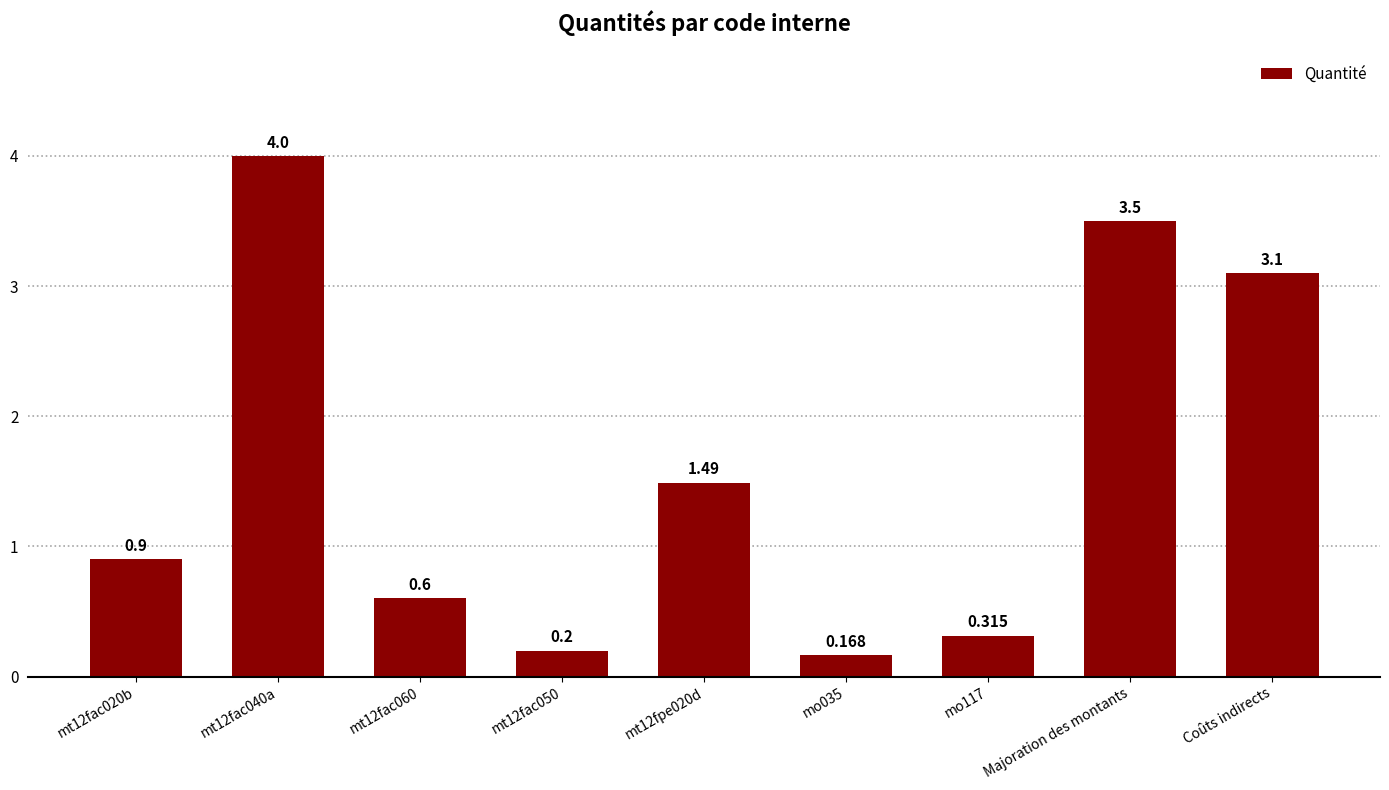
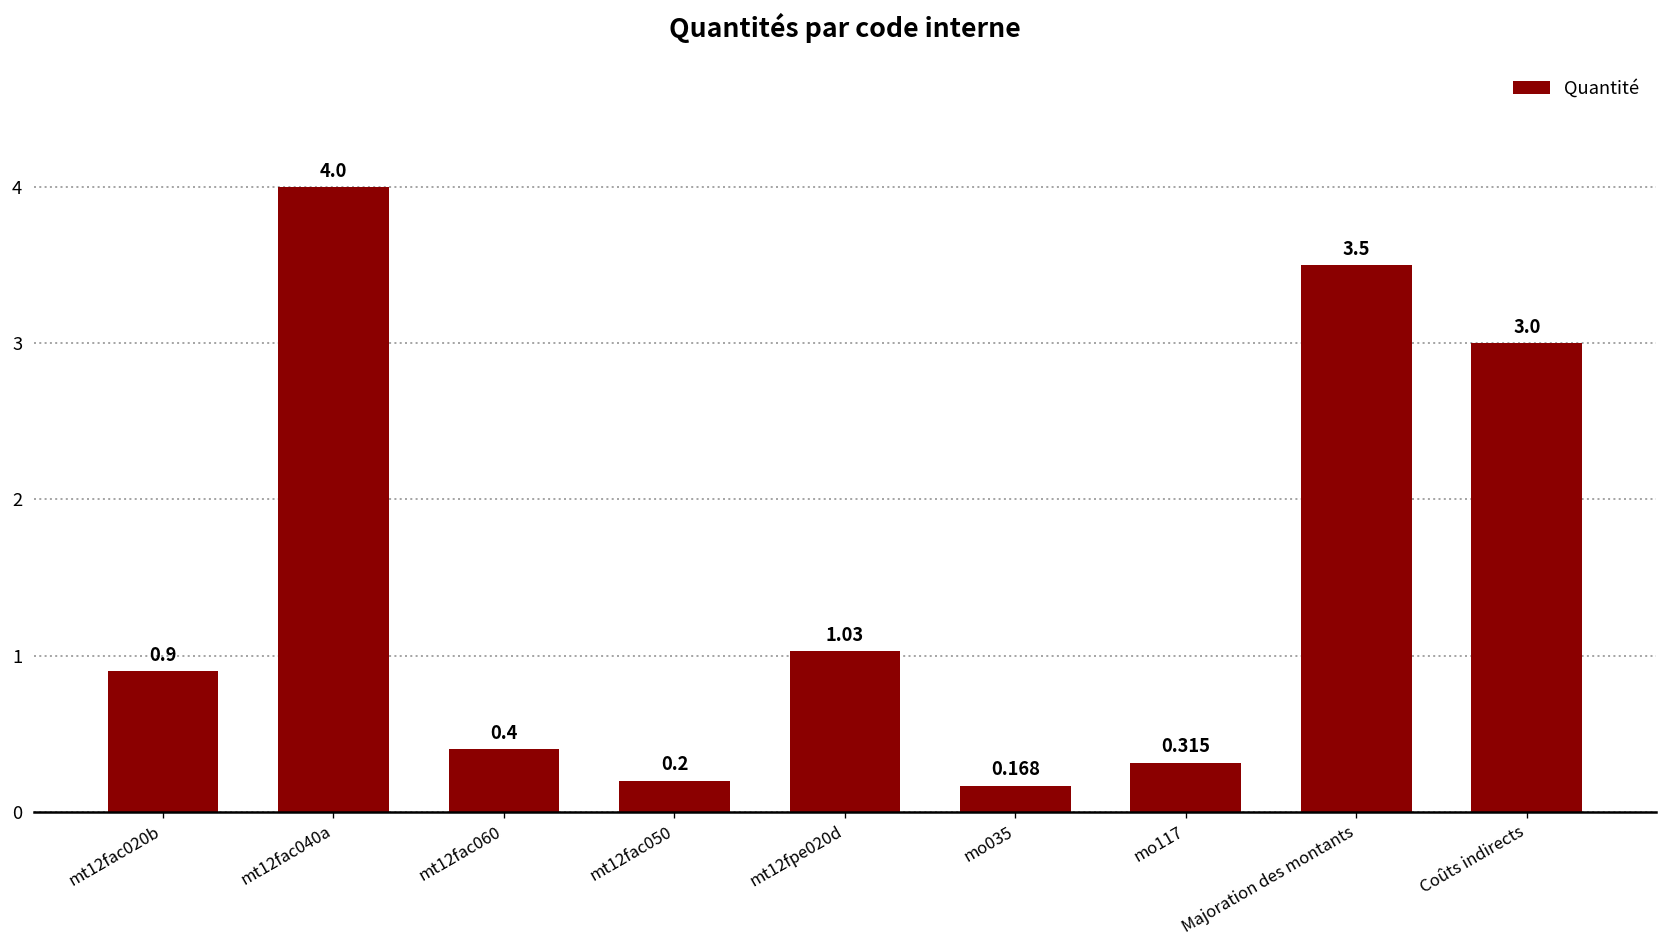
  {
    "mt12fac020b": 0.9,
    "mt12fac040a": 4.0,
-   "mt12fac060": 0.6,
+   "mt12fac060": 0.4,
    "mt12fac050": 0.2,
-   "mt12fpe020d": 1.49,
+   "mt12fpe020d": 1.03,
    "mo035": 0.168,
    "mo117": 0.315,
    "Majoration des montants": 3.5,
-   "Coûts indirects": 3.1
+   "Coûts indirects": 3.0
  }
